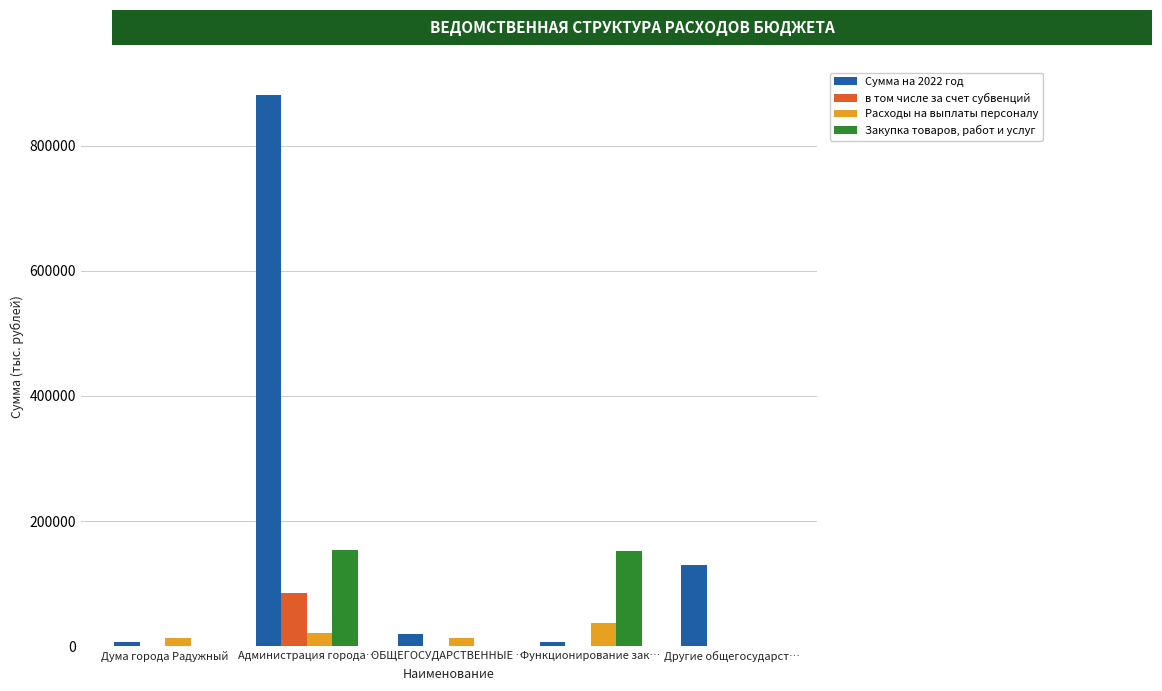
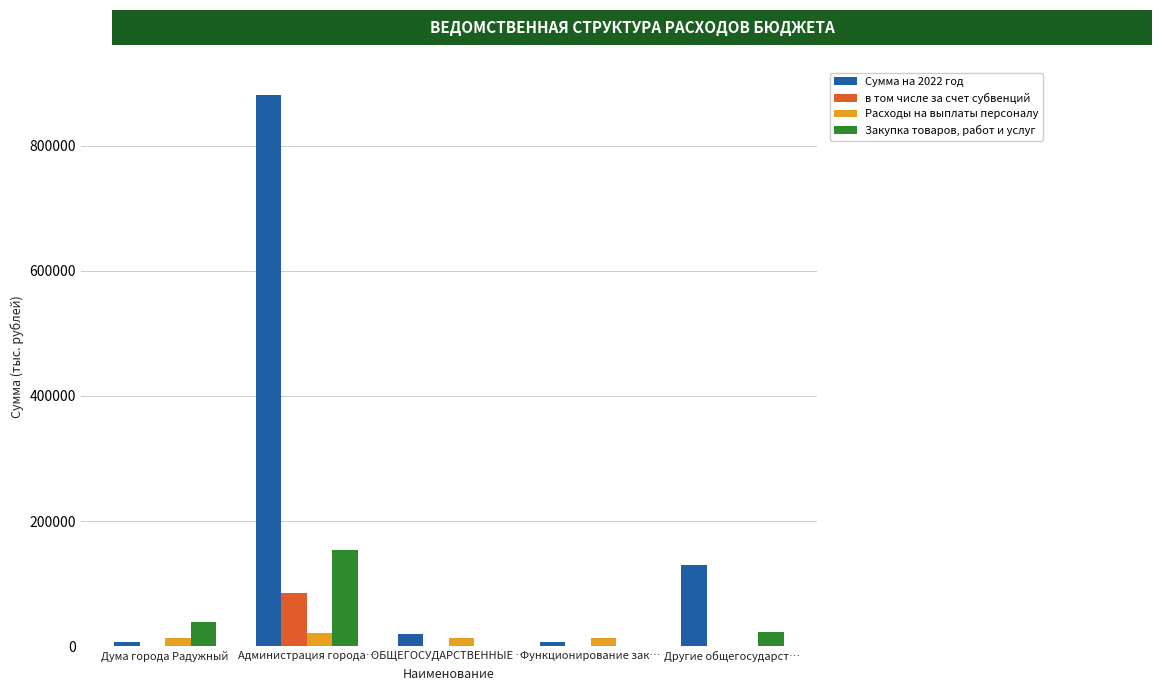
  {
    "Сумма на 2022 год": {
      "Дума города Радужный": 10000,
      "Администрация города…": 880000,
      "ОБЩЕГОСУДАРСТВЕННЫЕ …": 20000,
      "Функционирование зак…": 10000,
      "Другие общегосударст…": 130000
    },
    "в том числе за счет субвенций": {
      "Дума города Радужный": 0,
      "Администрация города…": 80000,
      "ОБЩЕГОСУДАРСТВЕННЫЕ …": 0,
      "Функционирование зак…": 0,
      "Другие общегосударст…": 0
    },
    "Расходы на выплаты персоналу": {
      "Дума города Радужный": 10000,
      "Администрация города…": 20000,
      "ОБЩЕГОСУДАРСТВЕННЫЕ …": 10000,
-     "Функционирование зак…": 40000,
+     "Функционирование зак…": 10000,
      "Другие общегосударст…": 0
    },
    "Закупка товаров, работ и услуг": {
-     "Дума города Радужный": 0,
+     "Дума города Радужный": 40000,
      "Администрация города…": 150000,
-     "Функционирование зак…": 150000,
-     "Другие общегосударст…": 0
+     "Функционирование зак…": 0,
+     "Другие общегосударст…": 20000
    }
  }
